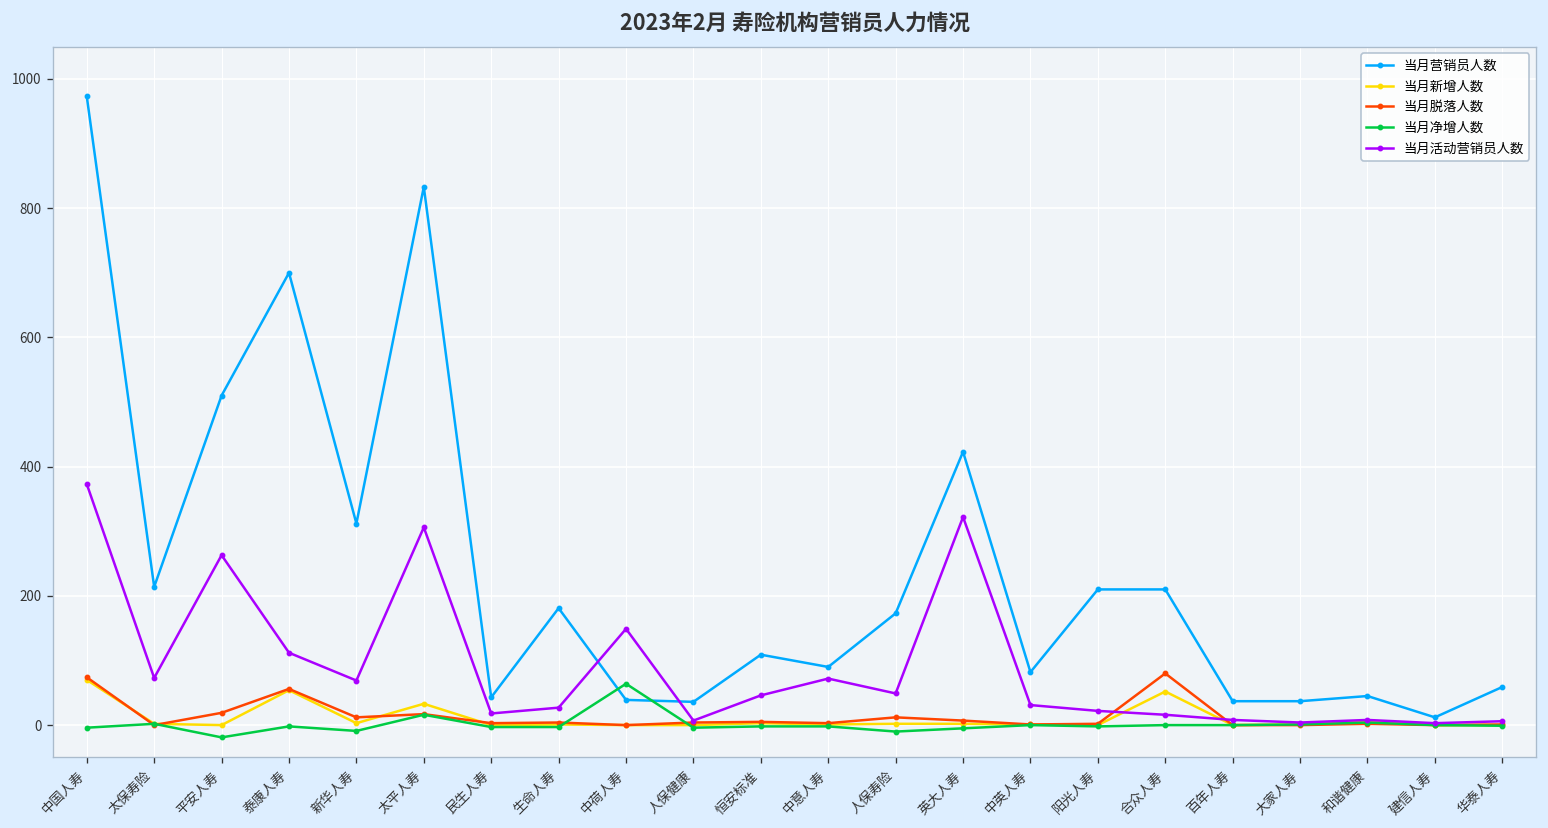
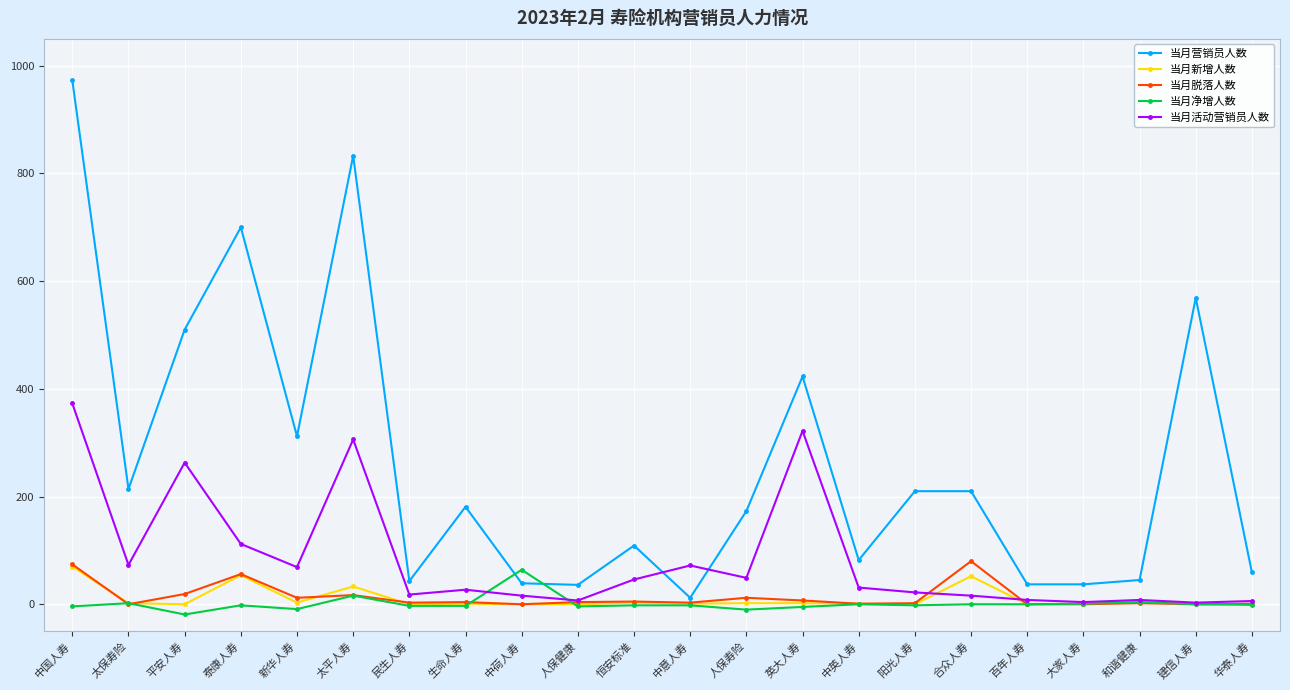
  {
    "当月营销员人数": {
      "中国人寿": 970,
      "太保寿险": 210,
      "平安人寿": 510,
      "泰康人寿": 700,
      "新华人寿": 310,
      "太平人寿": 830,
      "民生人寿": 40,
      "生命人寿": 180,
      "中荷人寿": 40,
      "人保健康": 40,
      "恒安标准": 110,
-     "中意人寿": 90,
+     "中意人寿": 10,
      "人保寿险": 170,
      "英大人寿": 420,
      "中英人寿": 80,
      "阳光人寿": 210,
      "合众人寿": 210,
      "百年人寿": 40,
      "大家人寿": 40,
      "和谐健康": 50,
-     "建信人寿": 10,
+     "建信人寿": 570,
      "华泰人寿": 60
    },
    "当月新增人数": {
      "平安人寿": 0,
      "新华人寿": 0,
      "太平人寿": 30,
      "人保寿险": 0,
      "英大人寿": 0,
      "合众人寿": 50
    },
    "当月脱落人数": {
      "平安人寿": 20,
      "新华人寿": 10,
      "人保寿险": 10,
      "英大人寿": 10,
      "合众人寿": 80
    },
    "当月净增人数": {
      "中国人寿": 0,
      "平安人寿": -20,
      "泰康人寿": 0,
      "新华人寿": -10,
      "中荷人寿": 60,
      "恒安标准": 0,
      "人保寿险": -10,
      "英大人寿": -10,
      "合众人寿": 0
    },
    "当月活动营销员人数": {
      "中国人寿": 370,
      "太保寿险": 70,
      "平安人寿": 260,
      "泰康人寿": 110,
      "新华人寿": 70,
      "太平人寿": 310,
      "民生人寿": 20,
      "生命人寿": 30,
-     "中荷人寿": 150,
+     "中荷人寿": 20,
      "恒安标准": 50,
      "中意人寿": 70,
      "人保寿险": 50,
      "英大人寿": 320,
      "中英人寿": 30,
      "阳光人寿": 20,
      "合众人寿": 20,
      "百年人寿": 10,
      "华泰人寿": 10
    }
  }
